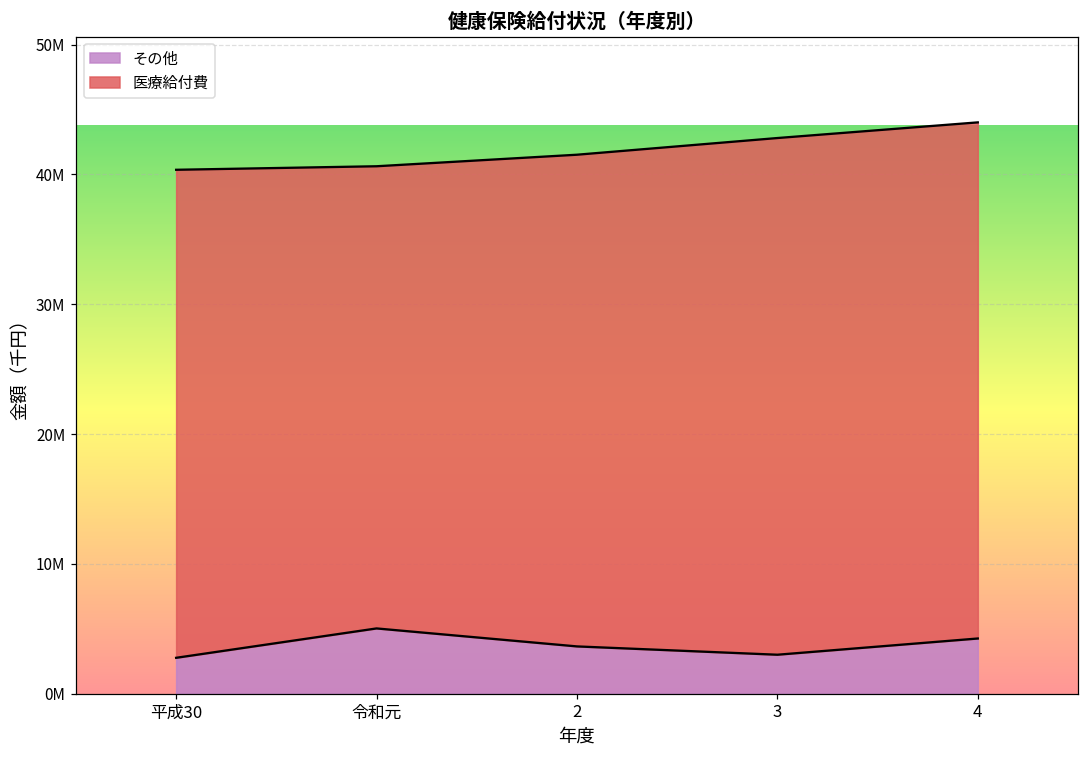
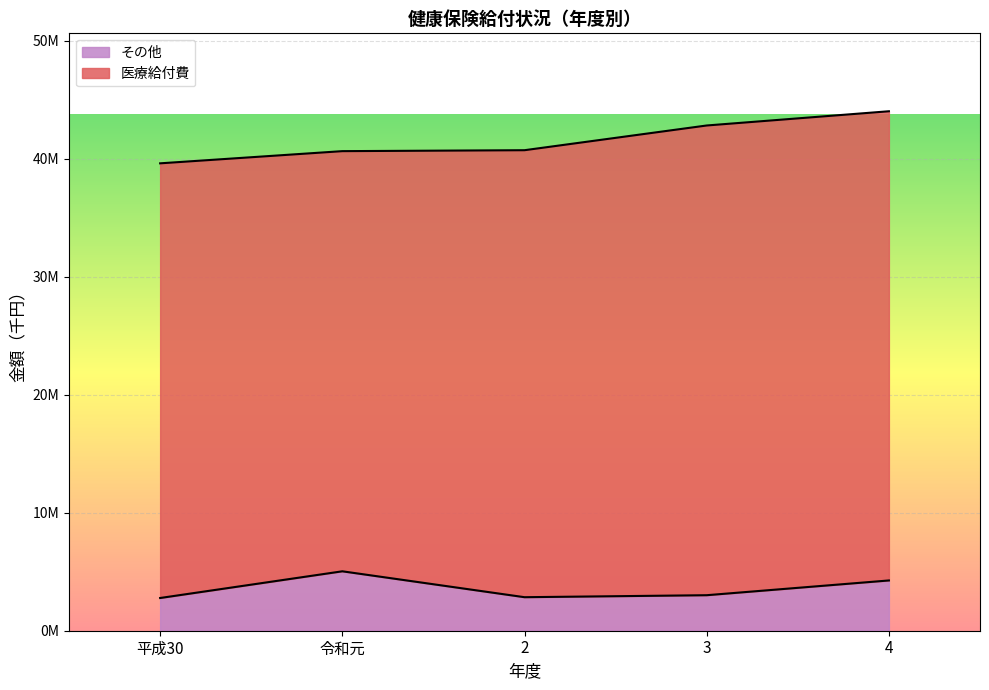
  {
    "その他": {
      "平成30": 2800000,
      "令和元": 5000000,
-     "2": 3600000,
+     "2": 2800000,
      "3": 3000000,
      "4": 4300000
    },
    "医療給付費": {
-     "平成30": 37600000,
+     "平成30": 36800000,
      "令和元": 35600000,
      "2": 37900000,
      "3": 39800000,
      "4": 39800000
    }
  }
